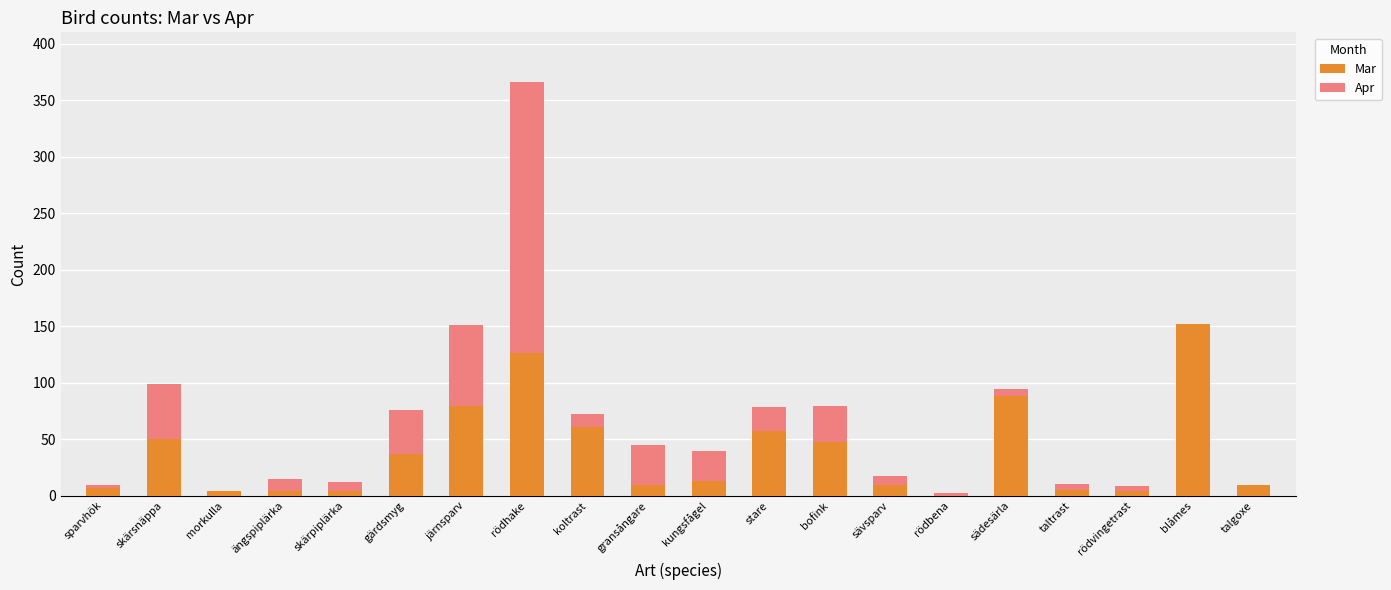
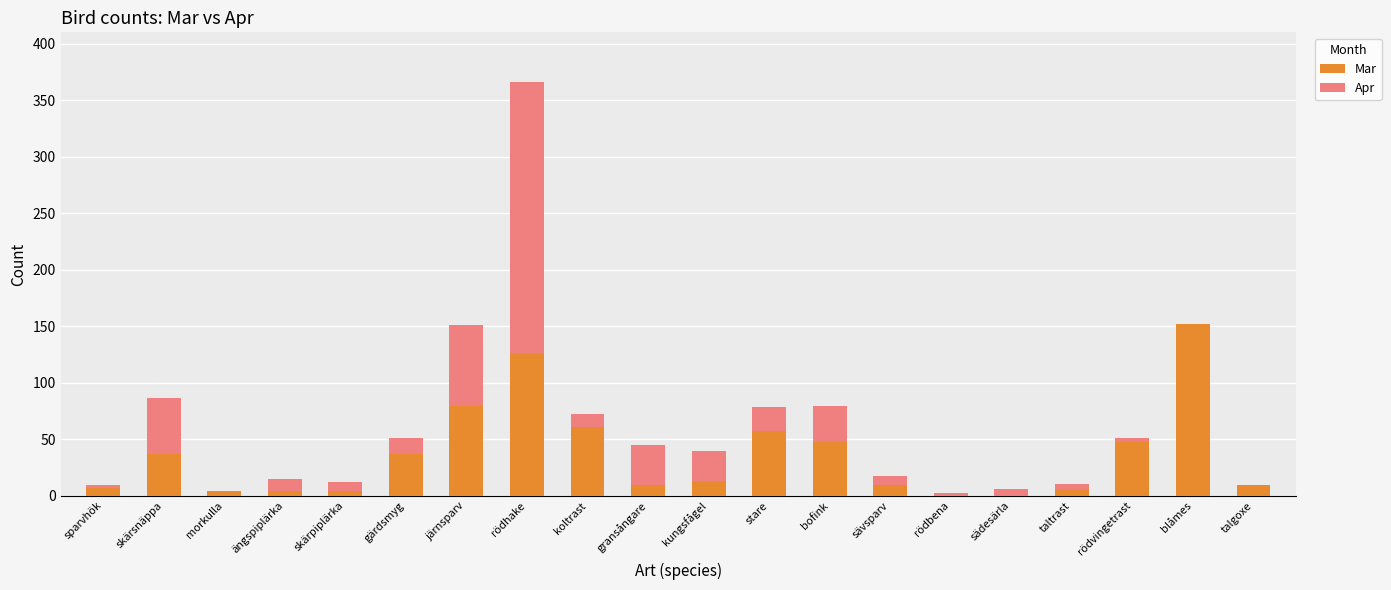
  {
    "Mar": {
      "sparvhök": 7,
-     "skärsnäppa": 50,
+     "skärsnäppa": 37,
      "morkulla": 4,
      "ängspiplärka": 4,
      "skärpiplärka": 4,
      "gärdsmyg": 37,
      "järnsparv": 79,
      "rödhake": 126,
      "koltrast": 61,
      "gransångare": 9,
      "kungsfågel": 13,
      "stare": 57,
      "bofink": 47,
      "sävsparv": 9,
      "rödbena": 0,
-     "sädesärla": 88,
+     "sädesärla": 0,
      "taltrast": 5,
-     "rödvingetrast": 4,
+     "rödvingetrast": 47,
      "blåmes": 152,
      "talgoxe": 9
    },
    "Apr": {
      "skärsnäppa": 49,
      "morkulla": 0,
      "ängspiplärka": 11,
      "skärpiplärka": 8,
-     "gärdsmyg": 39,
+     "gärdsmyg": 14,
      "järnsparv": 72,
      "rödhake": 240,
      "koltrast": 11,
      "gransångare": 36,
      "kungsfågel": 26,
      "stare": 21,
      "bofink": 32,
      "sävsparv": 8,
      "sädesärla": 6,
      "taltrast": 5,
      "rödvingetrast": 4,
      "blåmes": 0,
      "talgoxe": 0
    }
  }
